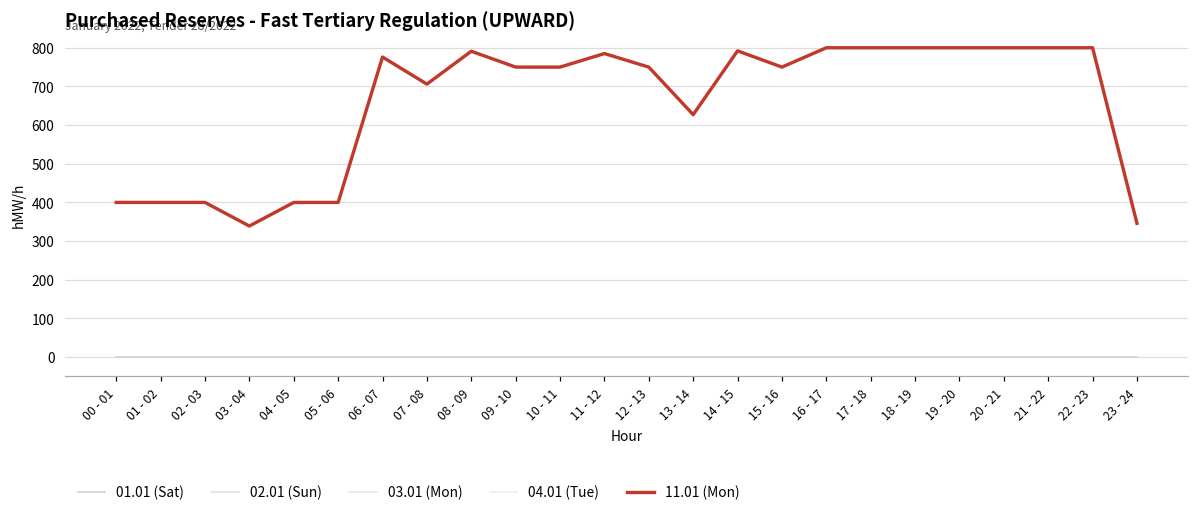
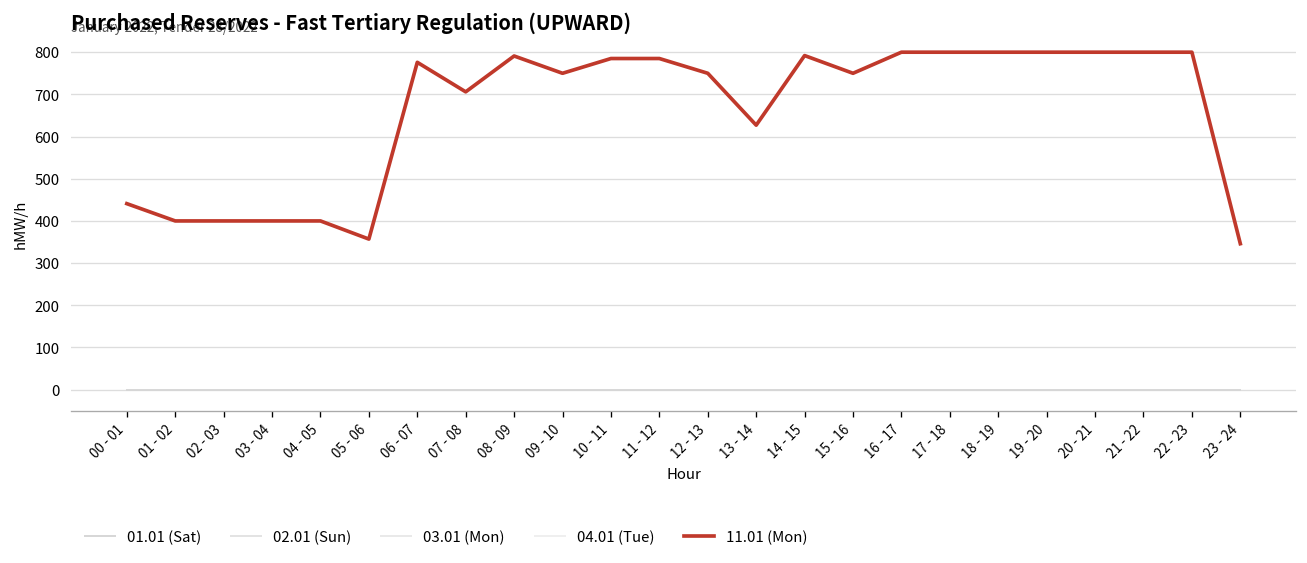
  {
    "04.01 (Tue)": {
      "00 - 01": 0,
      "01 - 02": 0,
      "02 - 03": 0,
      "03 - 04": 0,
      "04 - 05": 0,
      "05 - 06": 0,
      "06 - 07": 0,
      "07 - 08": 0,
      "08 - 09": 0,
      "09 - 10": 0,
      "10 - 11": 0,
      "11 - 12": 0,
      "12 - 13": 0,
      "13 - 14": 0,
      "14 - 15": 0,
      "15 - 16": 0,
      "16 - 17": 0,
      "17 - 18": 0,
      "18 - 19": 0,
      "19 - 20": 0,
      "20 - 21": 0,
      "21 - 22": 0,
      "22 - 23": 0,
      "23 - 24": 0
    },
    "11.01 (Mon)": {
-     "00 - 01": 400,
+     "00 - 01": 440,
      "01 - 02": 400,
      "02 - 03": 400,
-     "03 - 04": 340,
+     "03 - 04": 400,
      "04 - 05": 400,
-     "05 - 06": 400,
+     "05 - 06": 360,
      "06 - 07": 780,
      "07 - 08": 710,
      "08 - 09": 790,
      "09 - 10": 750,
-     "10 - 11": 750,
+     "10 - 11": 790,
      "11 - 12": 790,
      "12 - 13": 750,
      "13 - 14": 630,
      "14 - 15": 790,
      "15 - 16": 750,
      "16 - 17": 800,
      "17 - 18": 800,
      "18 - 19": 800,
      "19 - 20": 800,
      "20 - 21": 800,
      "21 - 22": 800,
      "22 - 23": 800,
      "23 - 24": 350
    }
  }
